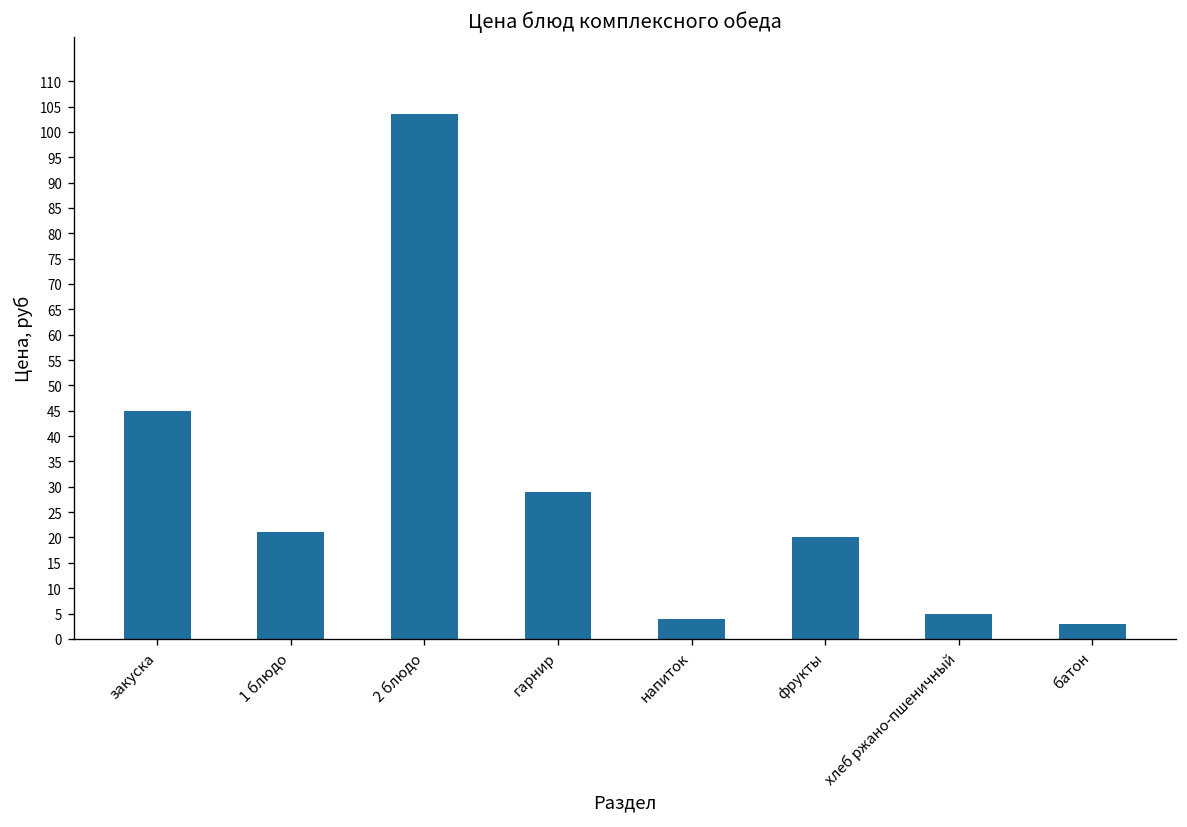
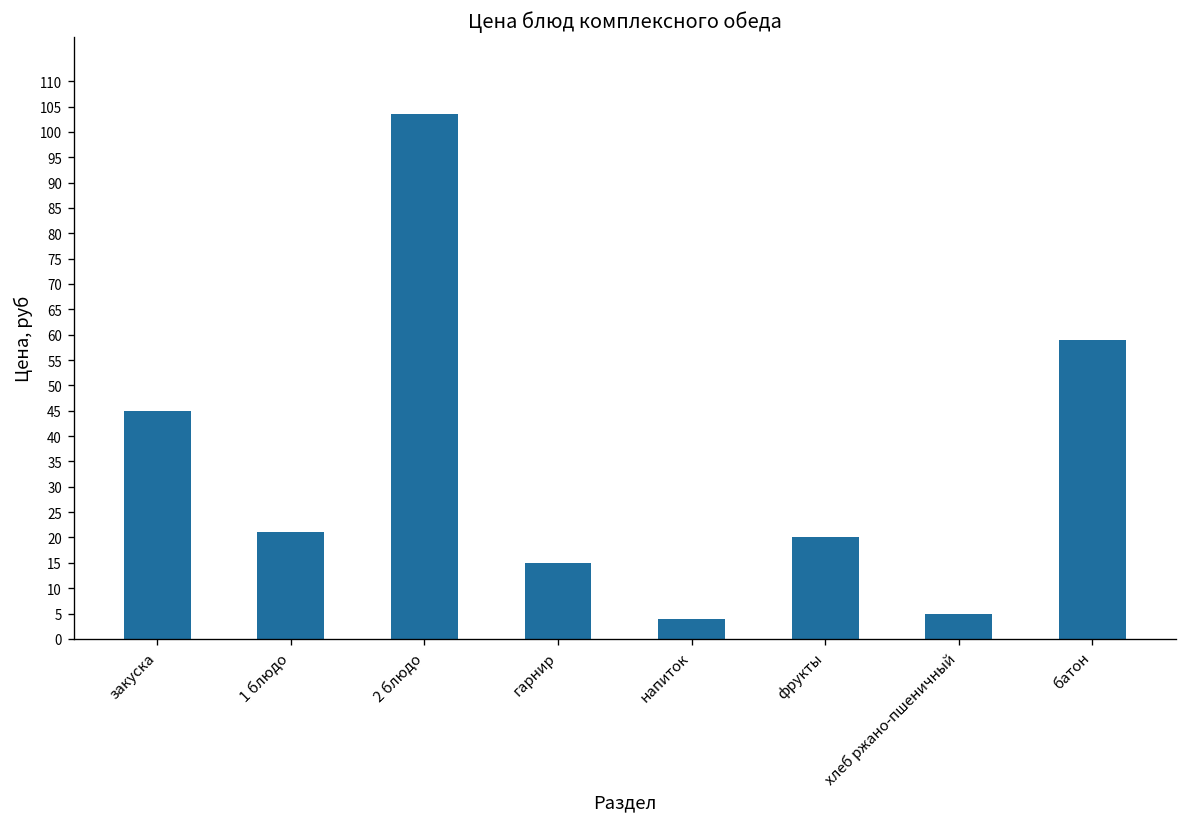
  {
    "закуска": 45,
    "1 блюдо": 21,
    "2 блюдо": 104,
-   "гарнир": 29,
+   "гарнир": 15,
    "напиток": 4,
    "фрукты": 20,
    "хлеб ржано-пшеничный": 5,
-   "батон": 3
+   "батон": 59
  }
